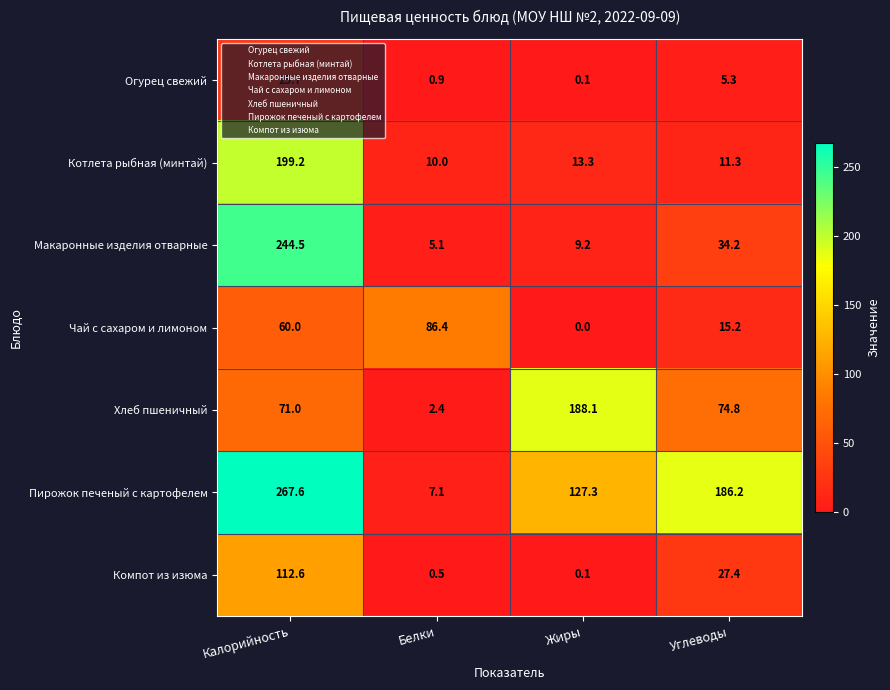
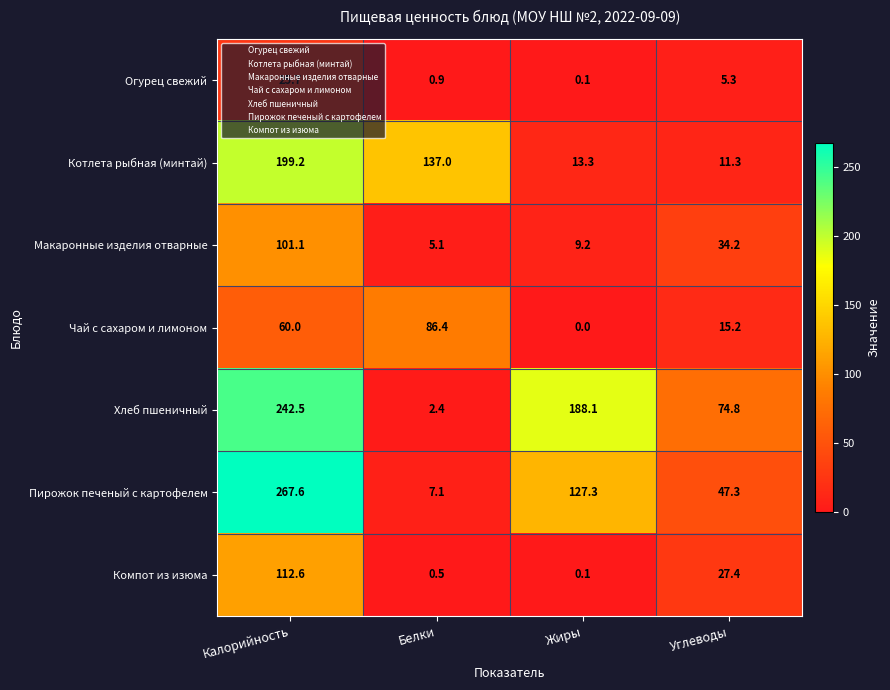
  {
    "Огурец свежий": {
      "Белки": 0.9,
      "Жиры": 0.1,
      "Углеводы": 5.3
    },
    "Котлета рыбная (минтай)": {
      "Калорийность": 199.2,
-     "Белки": 10.0,
+     "Белки": 137.0,
      "Жиры": 13.3,
      "Углеводы": 11.3
    },
    "Макаронные изделия отварные": {
-     "Калорийность": 244.5,
+     "Калорийность": 101.1,
      "Белки": 5.1,
      "Жиры": 9.2,
      "Углеводы": 34.2
    },
    "Чай с сахаром и лимоном": {
      "Калорийность": 60.0,
      "Белки": 86.4,
      "Жиры": 0.0,
      "Углеводы": 15.2
    },
    "Хлеб пшеничный": {
-     "Калорийность": 71.0,
+     "Калорийность": 242.5,
      "Белки": 2.4,
      "Жиры": 188.1,
      "Углеводы": 74.8
    },
    "Пирожок печеный с картофелем": {
      "Калорийность": 267.6,
      "Белки": 7.1,
      "Жиры": 127.3,
-     "Углеводы": 186.2
+     "Углеводы": 47.3
    },
    "Компот из изюма": {
      "Калорийность": 112.6,
      "Белки": 0.5,
      "Жиры": 0.1,
      "Углеводы": 27.4
    }
  }
